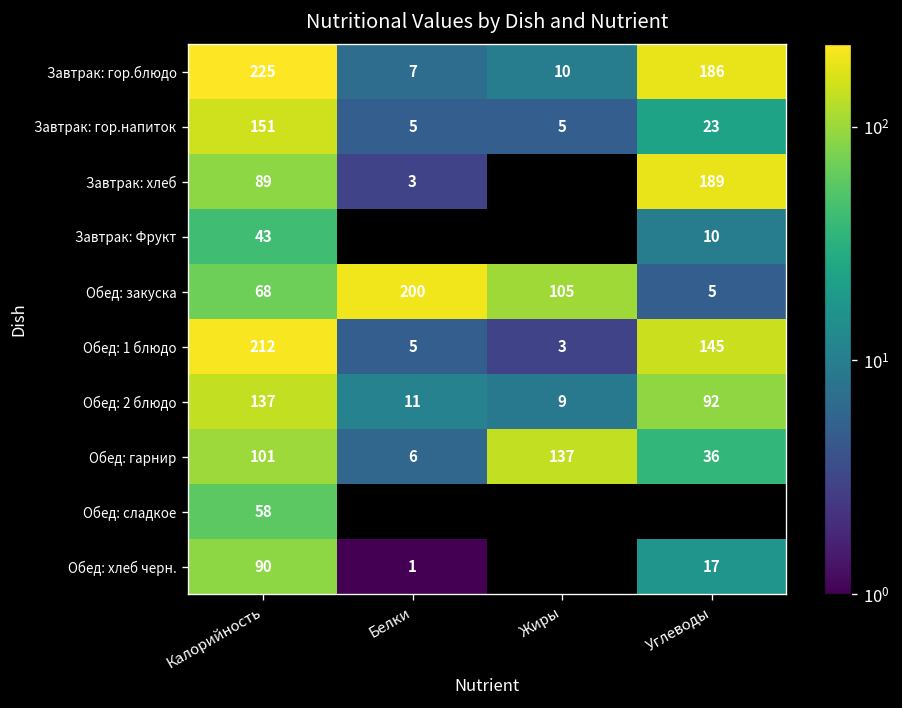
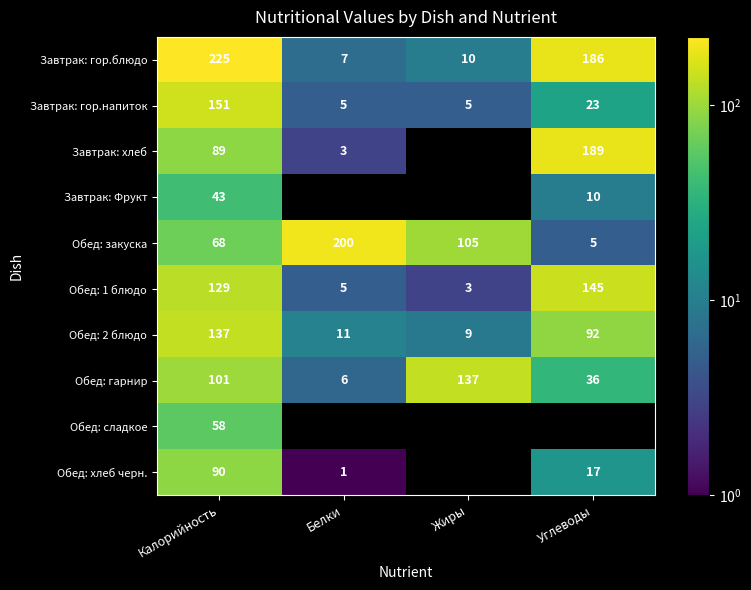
  {
    "Завтрак: гор.блюдо": {
      "Калорийность": 225,
      "Белки": 7,
      "Жиры": 10,
      "Углеводы": 186
    },
    "Завтрак: гор.напиток": {
      "Калорийность": 151,
      "Белки": 5,
      "Жиры": 5,
      "Углеводы": 23
    },
    "Завтрак: хлеб": {
      "Калорийность": 89,
      "Белки": 3,
      "Углеводы": 189
    },
    "Завтрак: Фрукт": {
      "Калорийность": 43,
      "Углеводы": 10
    },
    "Обед: закуска": {
      "Калорийность": 68,
      "Белки": 200,
      "Жиры": 105,
      "Углеводы": 5
    },
    "Обед: 1 блюдо": {
-     "Калорийность": 212,
+     "Калорийность": 129,
      "Белки": 5,
      "Жиры": 3,
      "Углеводы": 145
    },
    "Обед: 2 блюдо": {
      "Калорийность": 137,
      "Белки": 11,
      "Жиры": 9,
      "Углеводы": 92
    },
    "Обед: гарнир": {
      "Калорийность": 101,
      "Белки": 6,
      "Жиры": 137,
      "Углеводы": 36
    },
    "Обед: сладкое": {
      "Калорийность": 58
    },
    "Обед: хлеб черн.": {
      "Калорийность": 90,
      "Белки": 1,
      "Углеводы": 17
    }
  }
